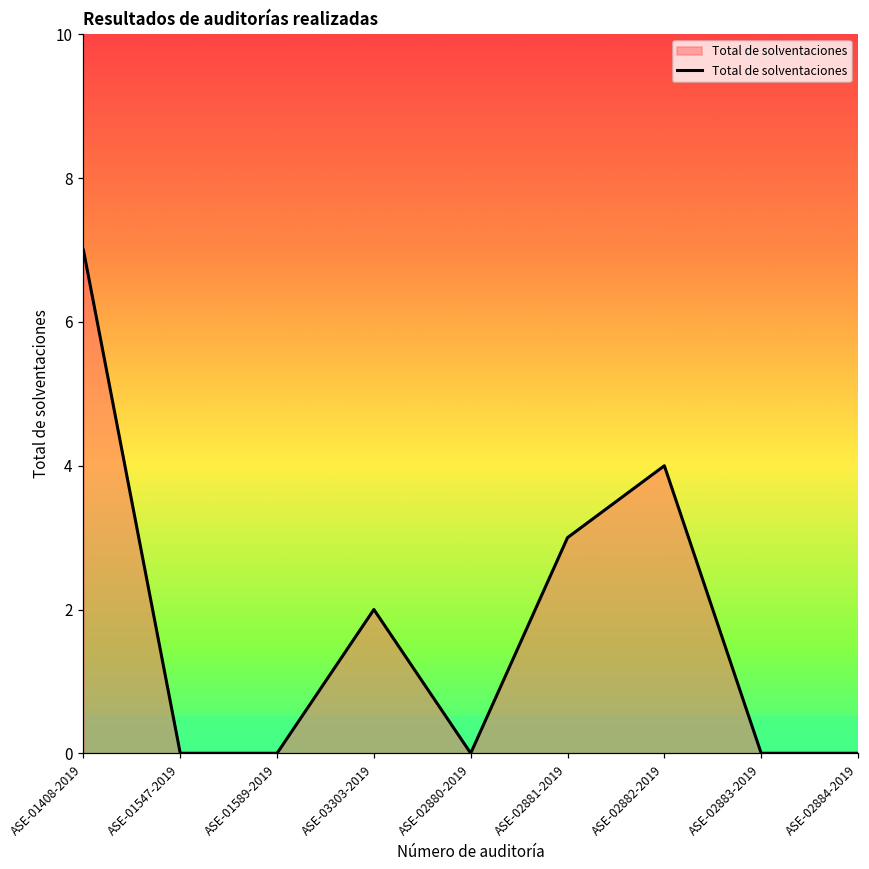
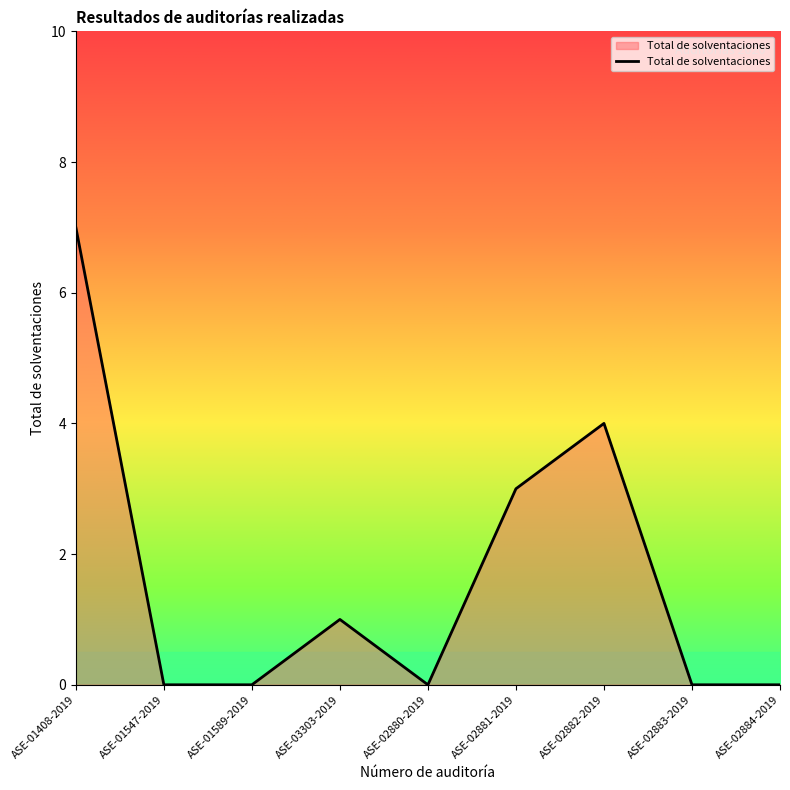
  {
    "ASE-01408-2019": 7,
-   "ASE-03303-2019": 2,
+   "ASE-03303-2019": 1,
    "ASE-02881-2019": 3,
    "ASE-02882-2019": 4
  }
